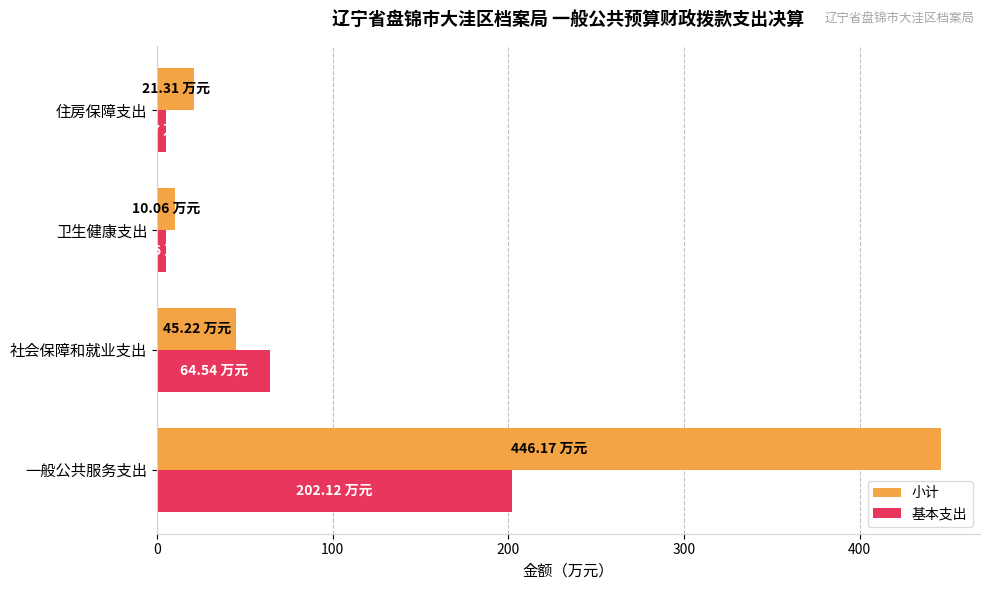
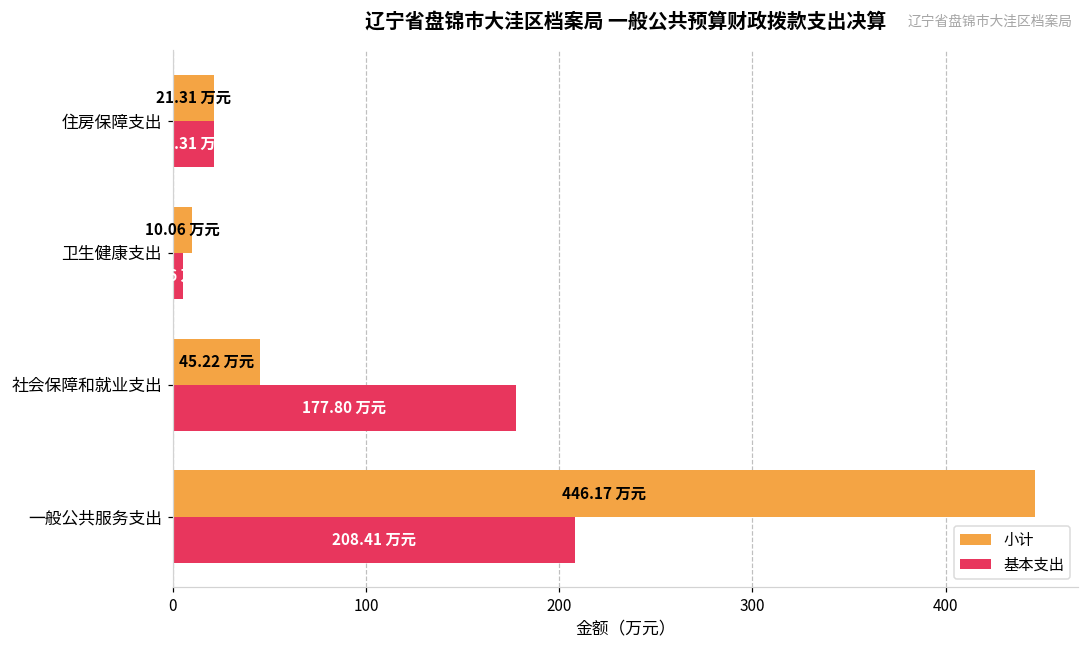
  {
    "小计": {
      "住房保障支出": 21.31,
      "卫生健康支出": 10.06,
      "社会保障和就业支出": 45.22,
      "一般公共服务支出": 446.17
    },
    "基本支出": {
-     "住房保障支出": 5,
-     "社会保障和就业支出": 64.54,
-     "一般公共服务支出": 202.12
+     "住房保障支出": 21,
+     "社会保障和就业支出": 177.80,
+     "一般公共服务支出": 208.41
    }
  }
